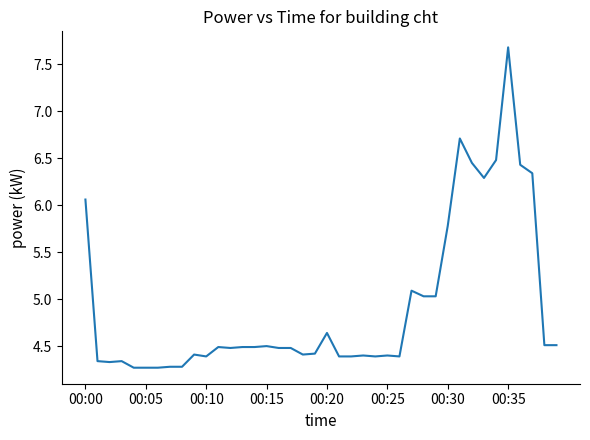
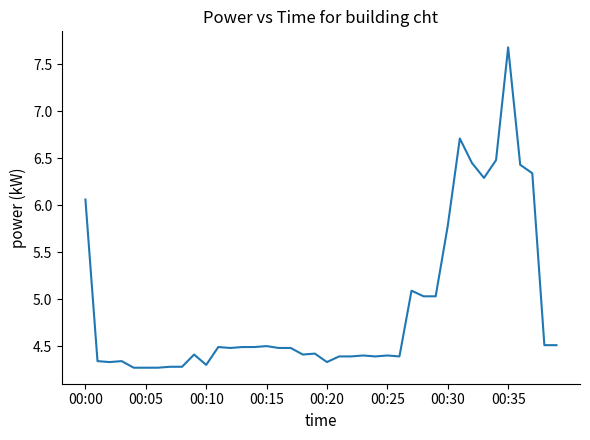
  {
    "00:00": 6.1,
    "00:05": 4.3,
-   "00:10": 4.4,
+   "00:10": 4.3,
    "00:15": 4.5,
-   "00:20": 4.6,
+   "00:20": 4.3,
    "00:25": 4.4,
    "00:30": 5.8,
    "00:35": 7.7
  }
